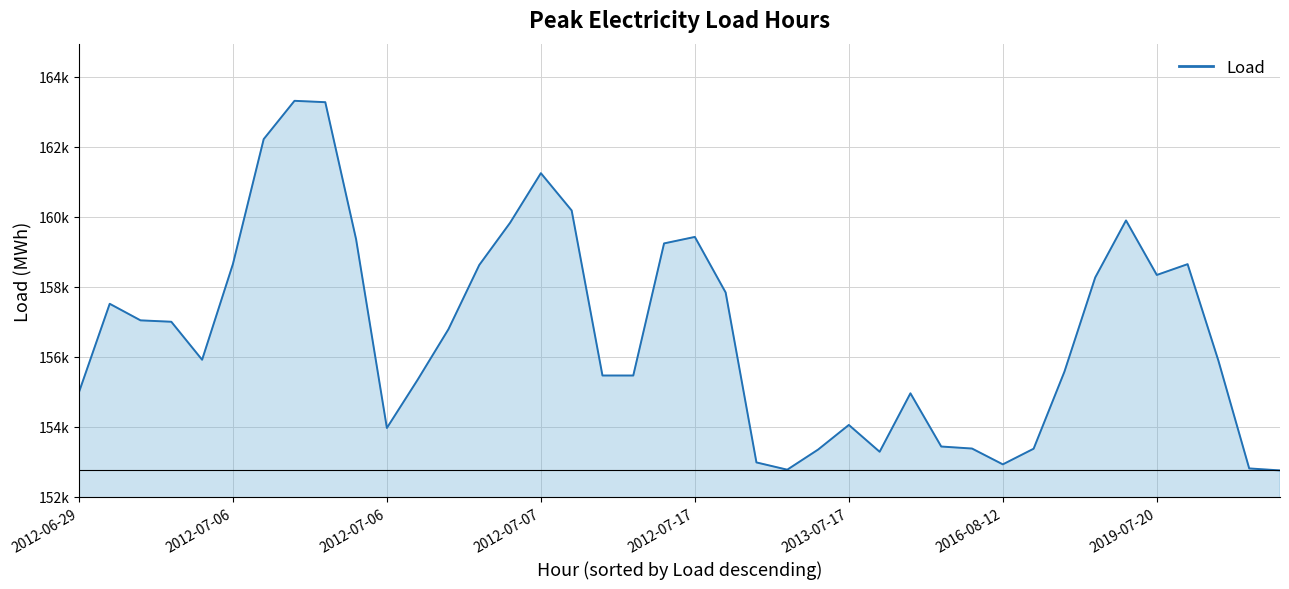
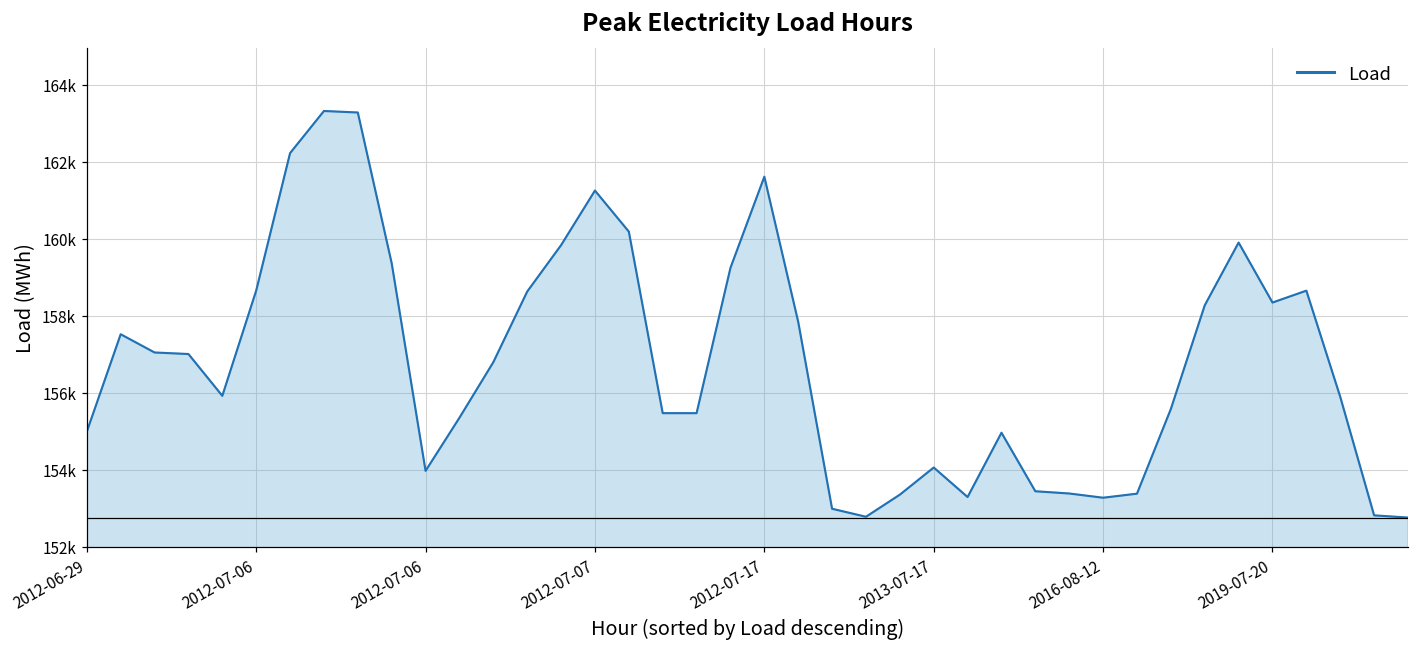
  {
    "2012-06-29": 155000,
    "2012-07-07": 161300,
-   "2012-07-17": 159400,
+   "2012-07-17": 161600,
    "2013-07-17": 154100,
-   "2016-08-12": 152900,
+   "2016-08-12": 153300,
    "2019-07-20": 158300
  }
